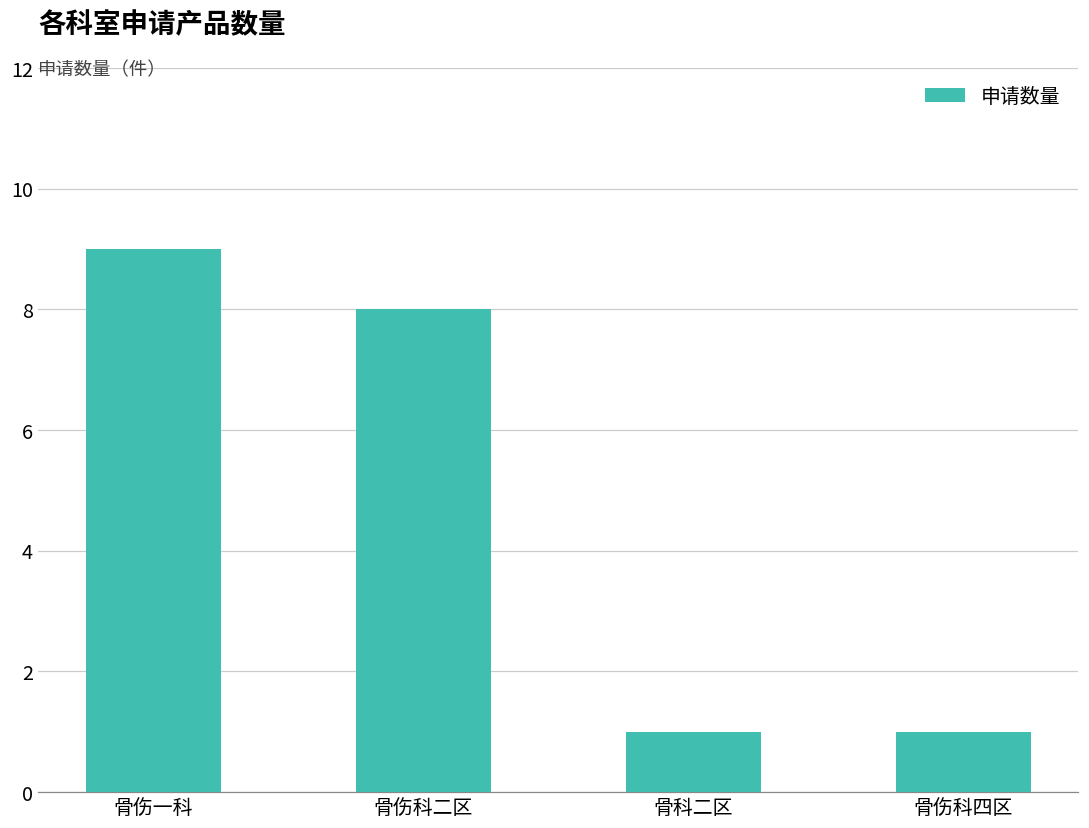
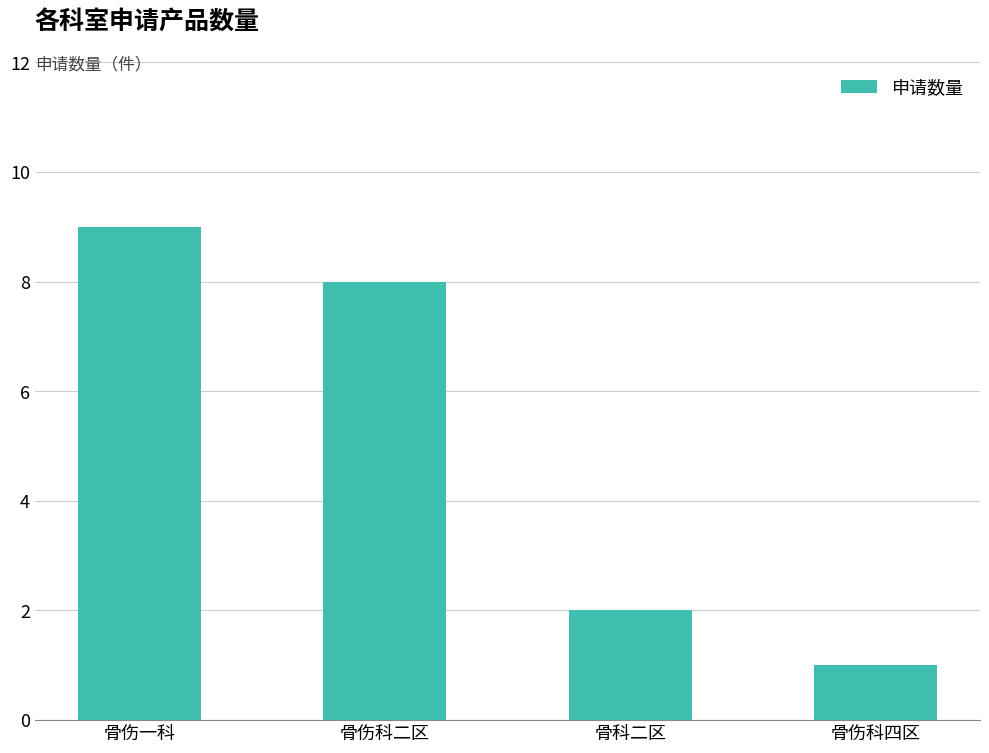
  {
    "骨伤一科": 9,
    "骨伤科二区": 8,
-   "骨科二区": 1,
+   "骨科二区": 2,
    "骨伤科四区": 1
  }
